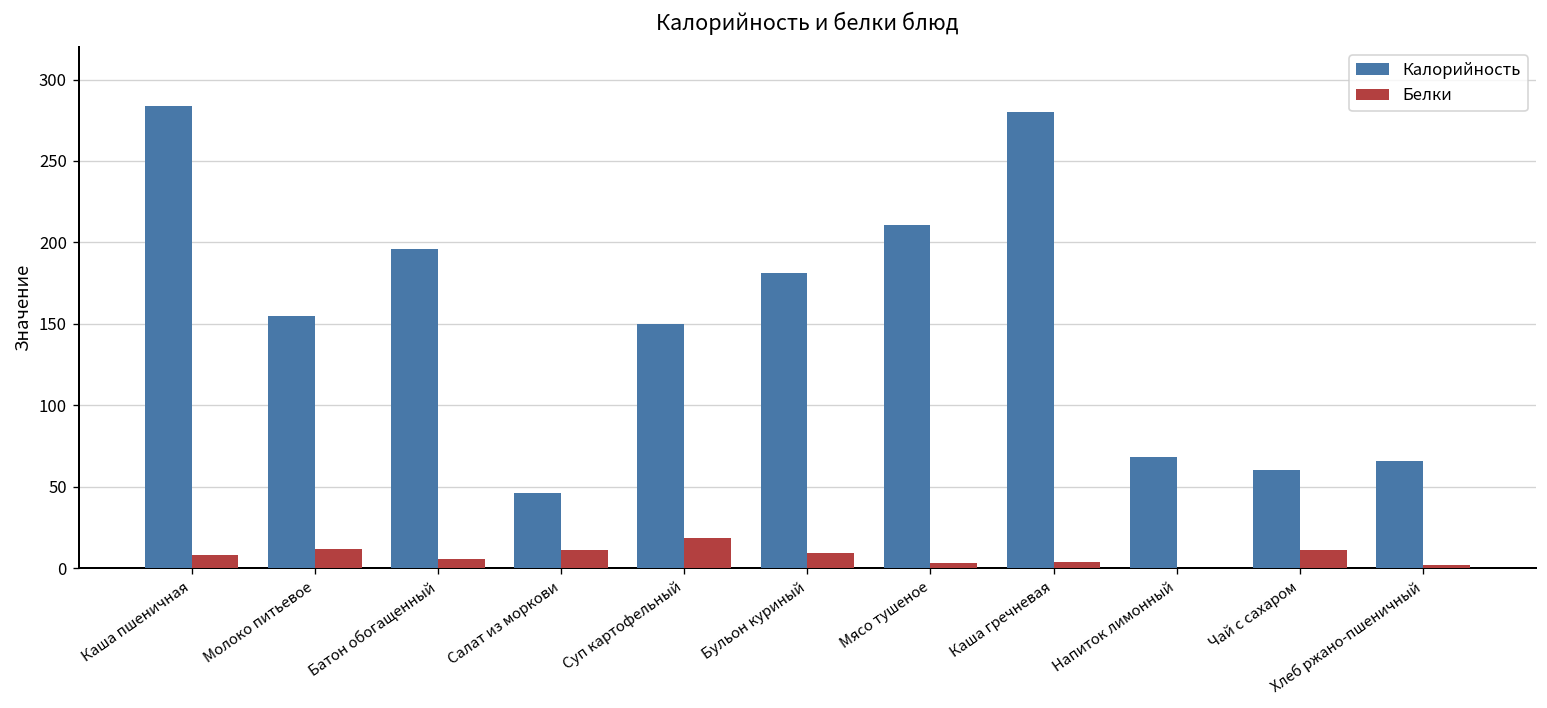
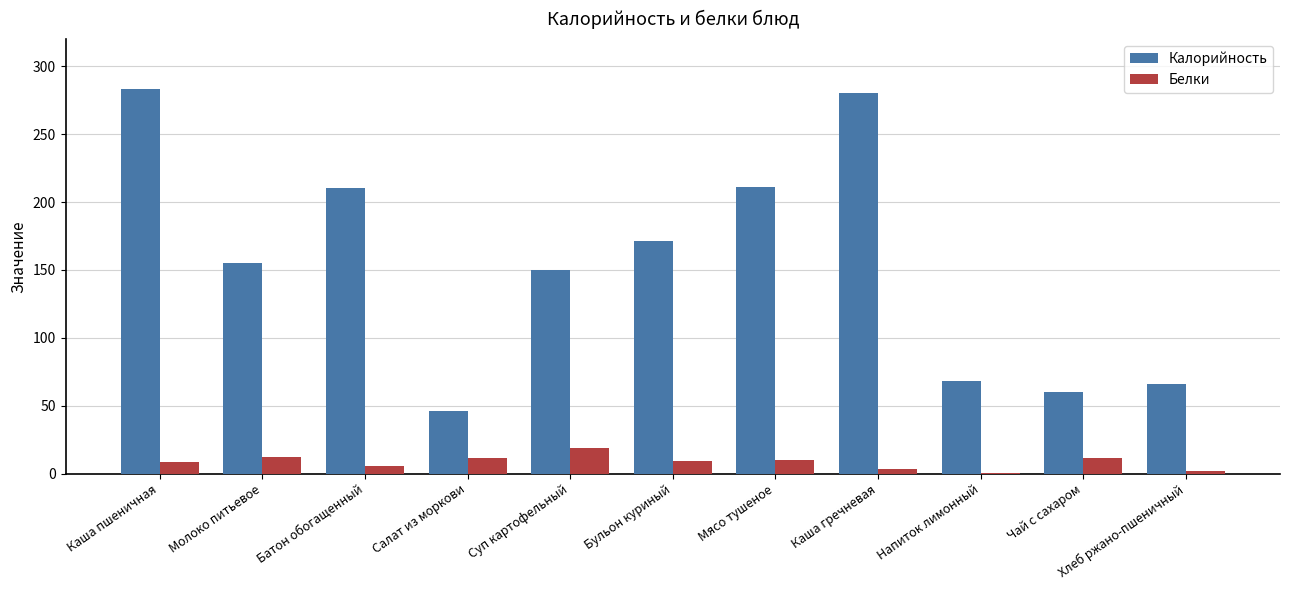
  {
    "Калорийность": {
      "Каша пшеничная": 284,
      "Молоко питьевое": 155,
-     "Батон обогащенный": 196,
+     "Батон обогащенный": 210,
      "Салат из моркови": 46,
      "Суп картофельный": 150,
-     "Бульон куриный": 181,
+     "Бульон куриный": 172,
      "Мясо тушеное": 211,
      "Каша гречневая": 280,
      "Напиток лимонный": 68,
      "Чай с сахаром": 60,
      "Хлеб ржано-пшеничный": 66
    },
    "Белки": {
      "Каша пшеничная": 8,
      "Молоко питьевое": 12,
      "Батон обогащенный": 6,
      "Салат из моркови": 11,
      "Суп картофельный": 19,
      "Бульон куриный": 10,
-     "Мясо тушеное": 3,
+     "Мясо тушеное": 10,
      "Каша гречневая": 4,
      "Чай с сахаром": 11,
      "Хлеб ржано-пшеничный": 2
    }
  }
